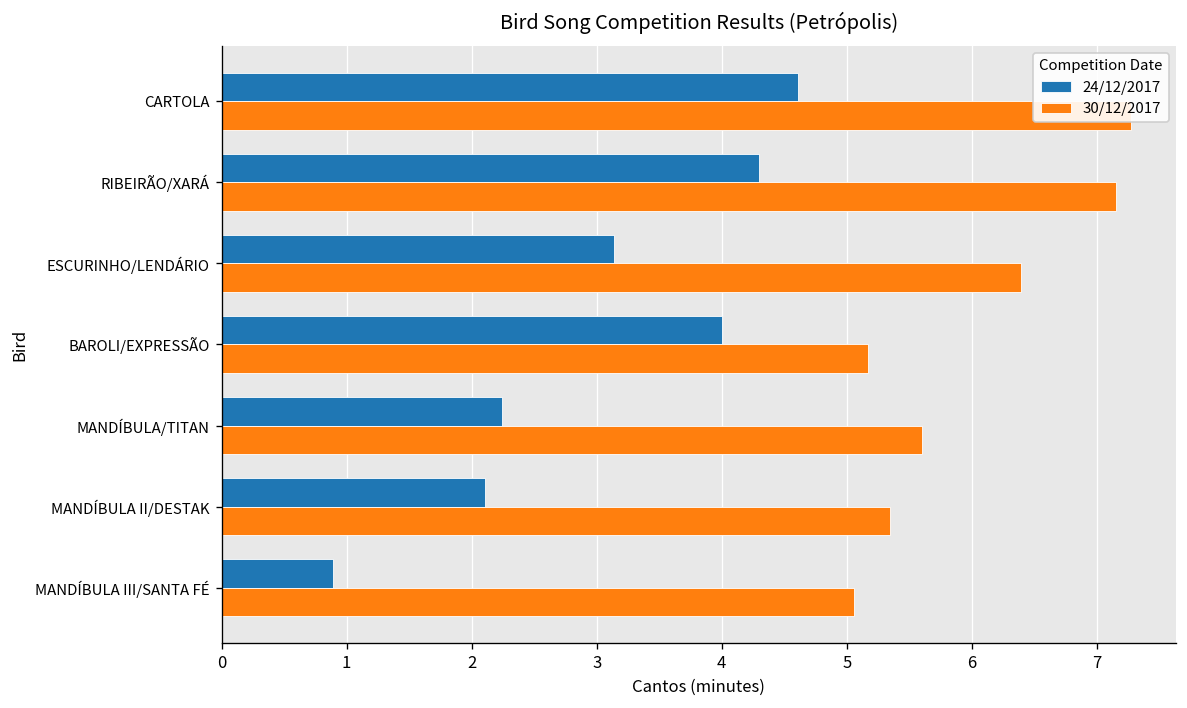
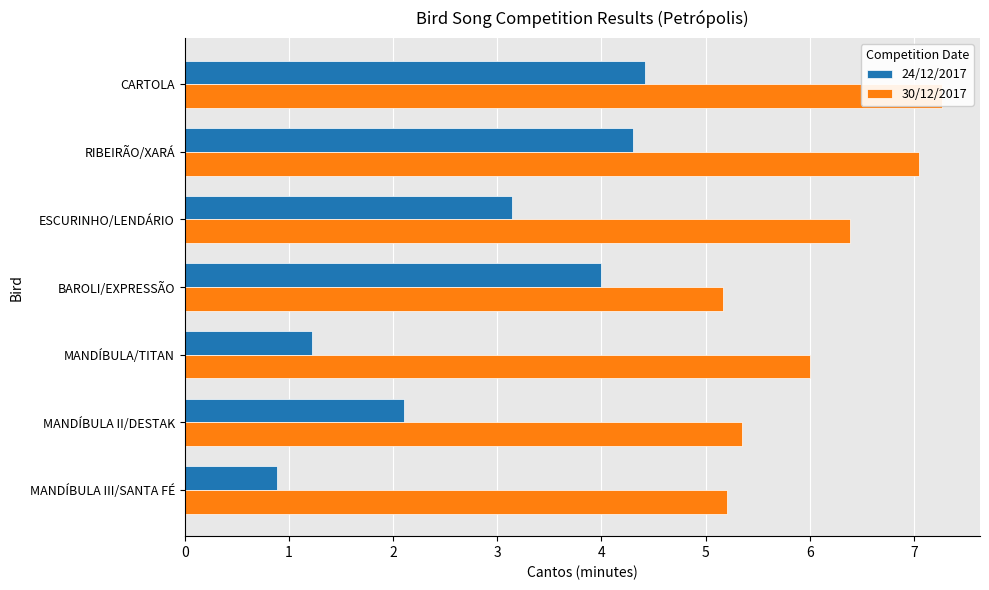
  {
    "24/12/2017": {
-     "CARTOLA": 4.61,
+     "CARTOLA": 4.42,
      "RIBEIRÃO/XARÁ": 4.30,
      "ESCURINHO/LENDÁRIO": 3.14,
      "BAROLI/EXPRESSÃO": 4.00,
-     "MANDÍBULA/TITAN": 2.24,
+     "MANDÍBULA/TITAN": 1.22,
      "MANDÍBULA II/DESTAK": 2.11,
      "MANDÍBULA III/SANTA FÉ": 0.89
    },
    "30/12/2017": {
-     "RIBEIRÃO/XARÁ": 7.15,
+     "RIBEIRÃO/XARÁ": 7.05,
      "ESCURINHO/LENDÁRIO": 6.39,
      "BAROLI/EXPRESSÃO": 5.17,
-     "MANDÍBULA/TITAN": 5.6,
+     "MANDÍBULA/TITAN": 6.0,
      "MANDÍBULA II/DESTAK": 5.35,
-     "MANDÍBULA III/SANTA FÉ": 5.06
+     "MANDÍBULA III/SANTA FÉ": 5.21
    }
  }
